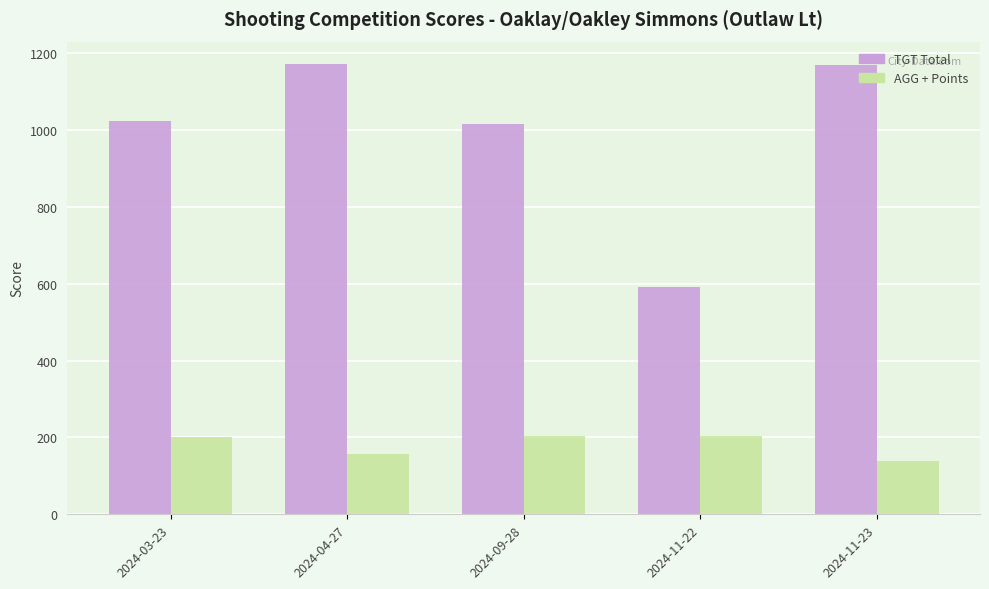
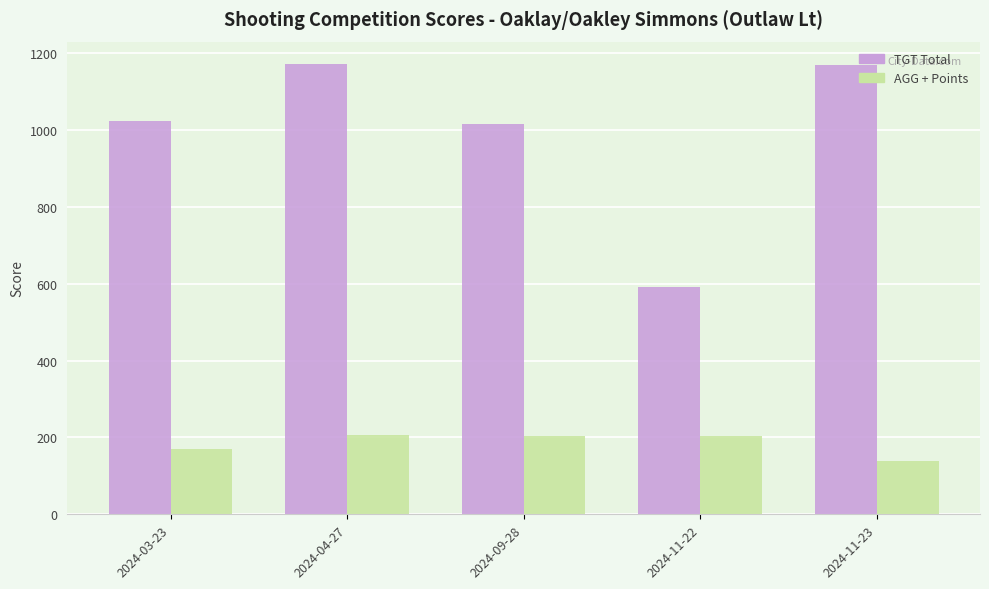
  {
    "TGT Total": {
      "2024-03-23": 1020,
      "2024-04-27": 1170,
      "2024-09-28": 1020,
      "2024-11-22": 590,
      "2024-11-23": 1170
    },
    "AGG + Points": {
-     "2024-03-23": 200,
-     "2024-04-27": 160,
+     "2024-03-23": 170,
+     "2024-04-27": 210,
      "2024-09-28": 200,
      "2024-11-22": 200,
      "2024-11-23": 140
    }
  }
